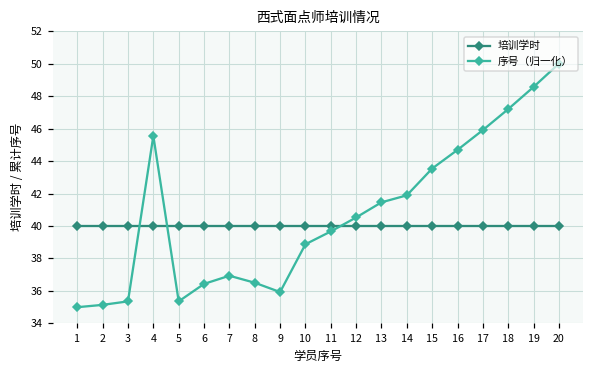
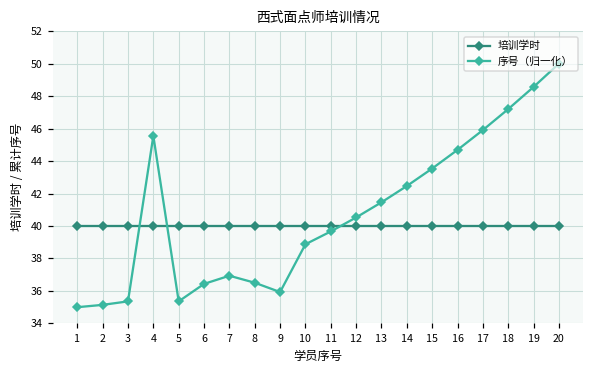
  {
    "培训学时": {
      "1": 40.0,
      "2": 40.0,
      "3": 40.0,
      "4": 40.0,
      "5": 40.0,
      "6": 40.0,
      "7": 40.0,
      "8": 40.0,
      "9": 40.0,
      "10": 40.0,
      "11": 40.0,
      "12": 40.0,
      "13": 40.0,
      "14": 40.0,
      "15": 40.0,
      "16": 40.0,
      "17": 40.0,
      "18": 40.0,
      "19": 40.0,
      "20": 40.0
    },
    "序号（归一化）": {
      "1": 35.0,
      "2": 35.1,
      "3": 35.4,
      "4": 45.6,
      "5": 35.4,
      "6": 36.4,
      "7": 36.9,
      "8": 36.5,
      "9": 35.9,
      "10": 38.9,
      "11": 39.7,
      "12": 40.5,
      "13": 41.5,
-     "14": 41.9,
+     "14": 42.5,
      "15": 43.5,
      "16": 44.7,
      "17": 45.9,
      "18": 47.2,
      "19": 48.6
    }
  }
